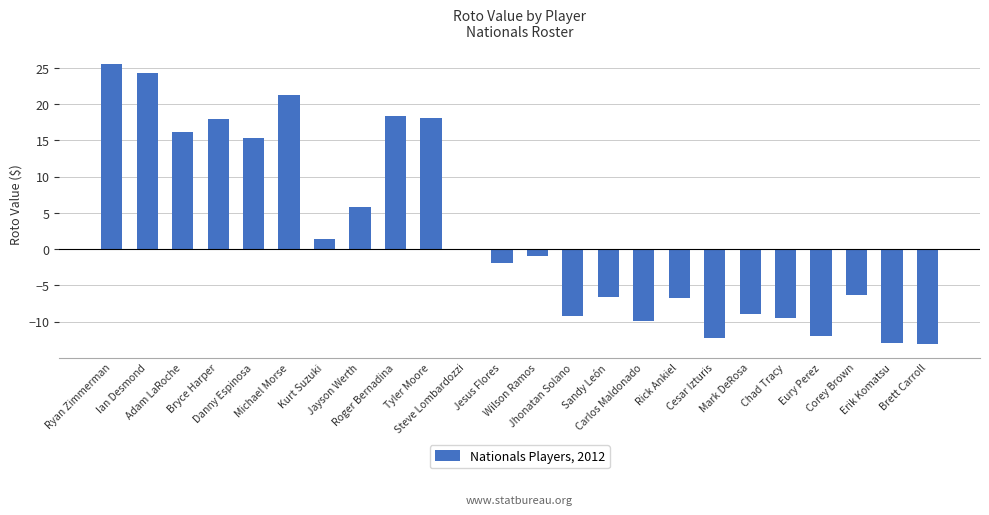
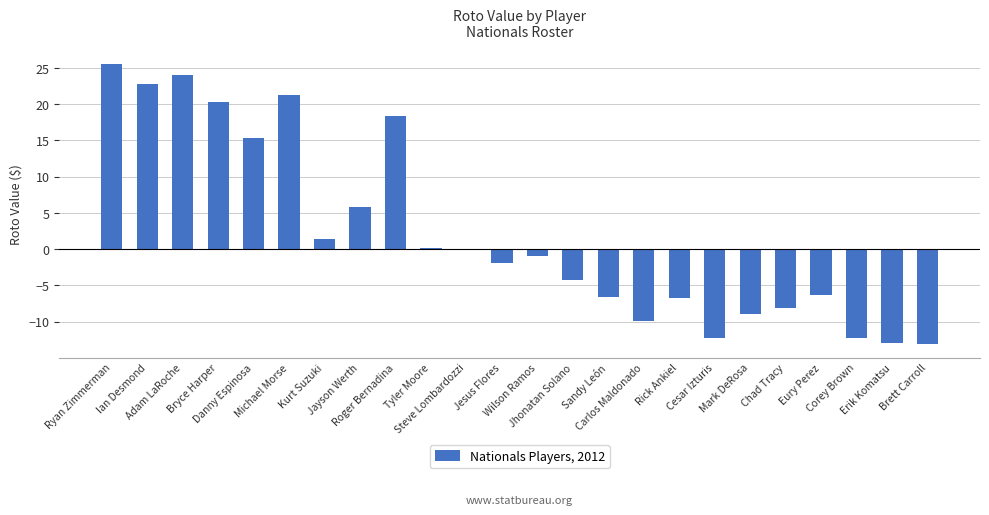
  {
    "Ryan Zimmerman": 25,
-   "Ian Desmond": 24,
-   "Adam LaRoche": 16,
-   "Bryce Harper": 18,
+   "Ian Desmond": 23,
+   "Adam LaRoche": 24,
+   "Bryce Harper": 20,
    "Danny Espinosa": 15,
    "Michael Morse": 21,
    "Kurt Suzuki": 1,
    "Jayson Werth": 6,
    "Roger Bernadina": 18,
-   "Tyler Moore": 18,
+   "Tyler Moore": 0,
    "Steve Lombardozzi": 0,
    "Jesus Flores": -2,
    "Wilson Ramos": -1,
-   "Jhonatan Solano": -9,
+   "Jhonatan Solano": -4,
    "Sandy León": -7,
    "Carlos Maldonado": -10,
    "Rick Ankiel": -7,
    "Cesar Izturis": -12,
    "Mark DeRosa": -9,
-   "Chad Tracy": -9,
-   "Eury Perez": -12,
-   "Corey Brown": -6,
+   "Chad Tracy": -8,
+   "Eury Perez": -6,
+   "Corey Brown": -12,
    "Erik Komatsu": -13,
    "Brett Carroll": -13
  }
